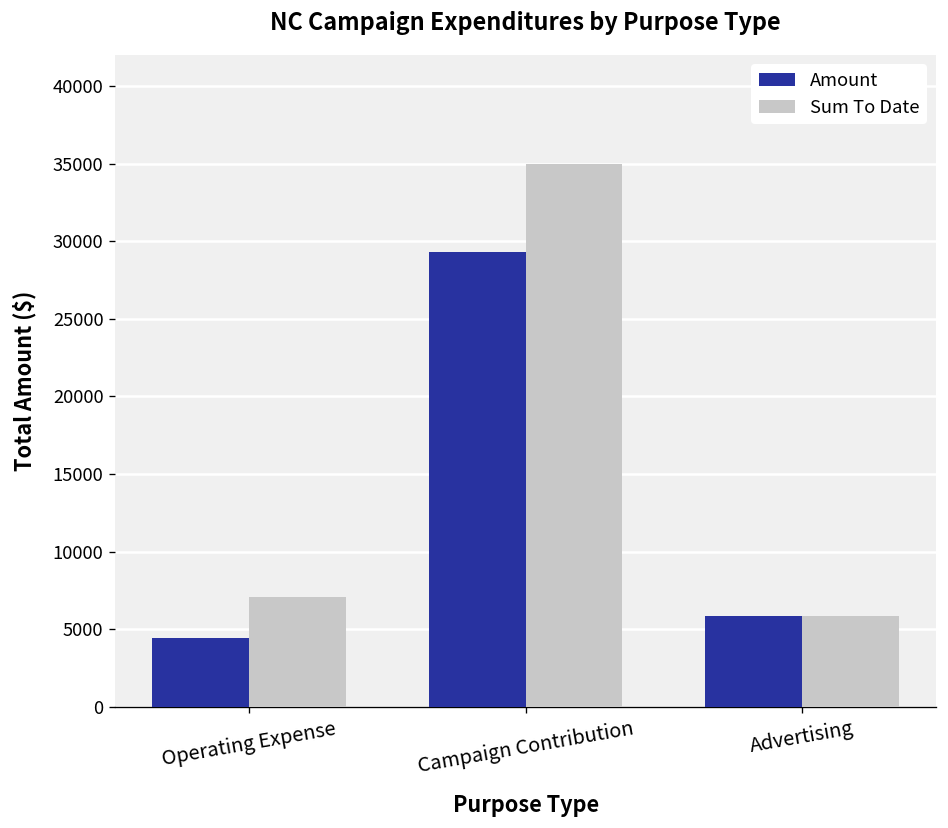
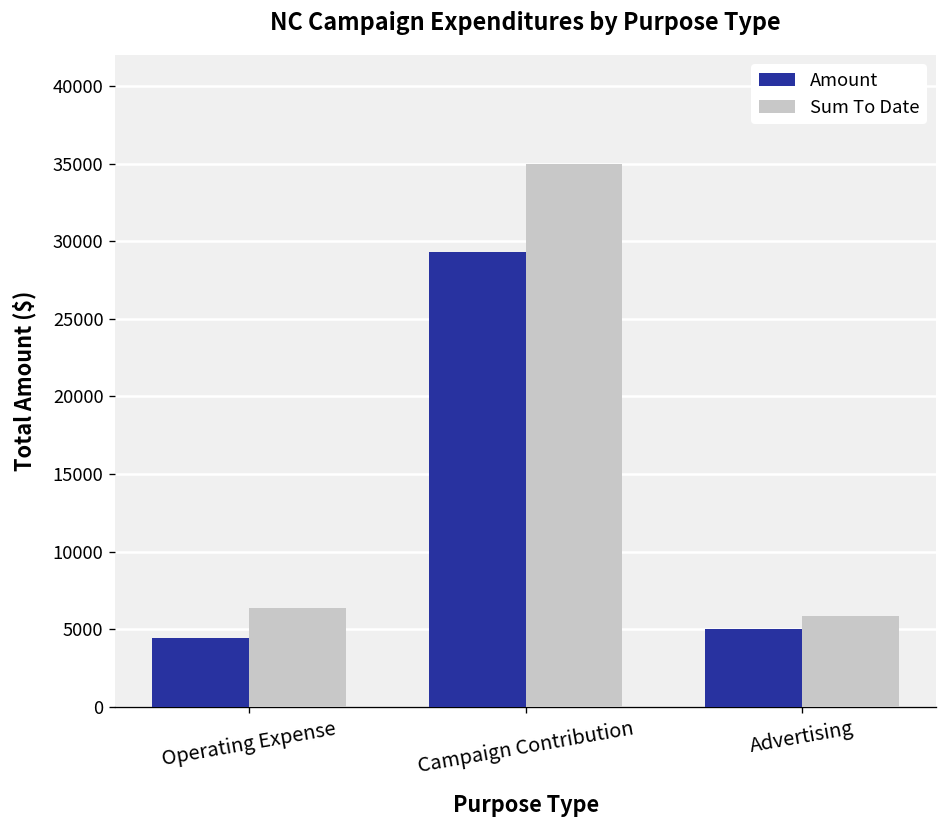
  {
    "Amount": {
      "Operating Expense": 4400,
      "Campaign Contribution": 29300,
-     "Advertising": 5900
+     "Advertising": 5000
    },
    "Sum To Date": {
-     "Operating Expense": 7100,
+     "Operating Expense": 6300,
      "Campaign Contribution": 35000,
      "Advertising": 5900
    }
  }
